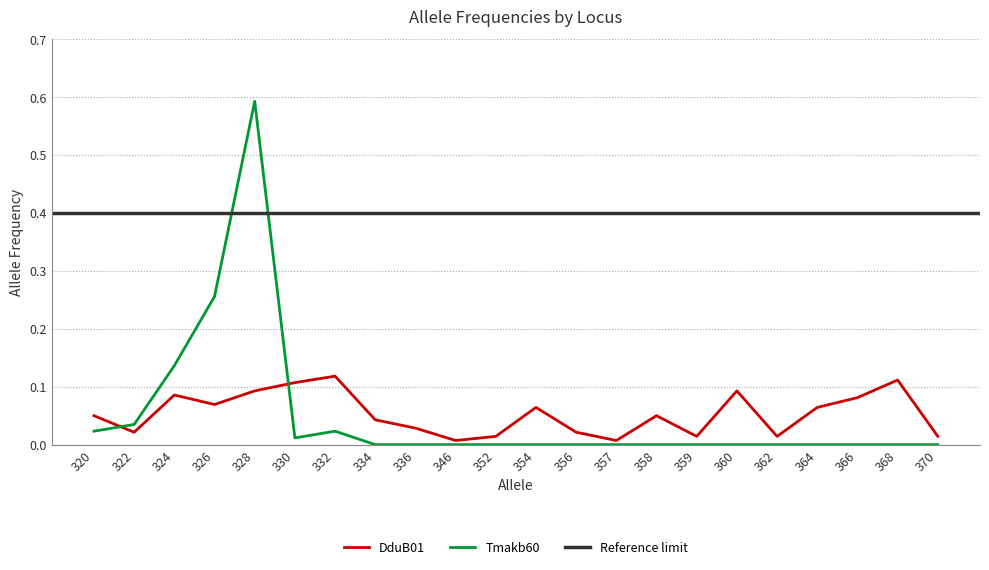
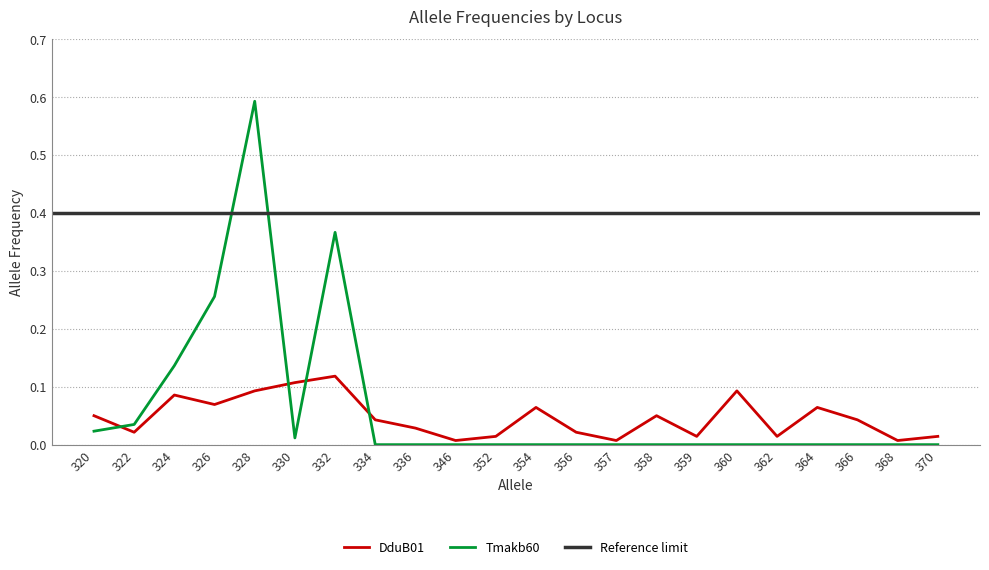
  {
    "DduB01": {
      "320": 0.05,
      "322": 0.02,
      "324": 0.09,
      "326": 0.07,
      "328": 0.09,
      "330": 0.11,
      "332": 0.12,
      "334": 0.04,
      "336": 0.03,
      "346": 0.01,
      "352": 0.01,
      "354": 0.06,
      "356": 0.02,
      "357": 0.01,
      "358": 0.05,
      "359": 0.01,
      "360": 0.09,
      "362": 0.01,
      "364": 0.06,
-     "366": 0.08,
-     "368": 0.11,
+     "366": 0.04,
+     "368": 0.01,
      "370": 0.01
    },
    "Tmakb60": {
      "320": 0.02,
      "322": 0.03,
      "324": 0.14,
      "326": 0.26,
      "328": 0.59,
      "330": 0.01,
-     "332": 0.02,
+     "332": 0.37,
      "334": 0.00,
      "336": 0.00,
      "346": 0.00,
      "352": 0.00,
      "354": 0.00,
      "356": 0.00,
      "357": 0.00,
      "358": 0.00,
      "359": 0.00,
      "360": 0.00,
      "362": 0.00,
      "364": 0.00,
      "366": 0.00,
      "368": 0.00,
      "370": 0.00
    }
  }
